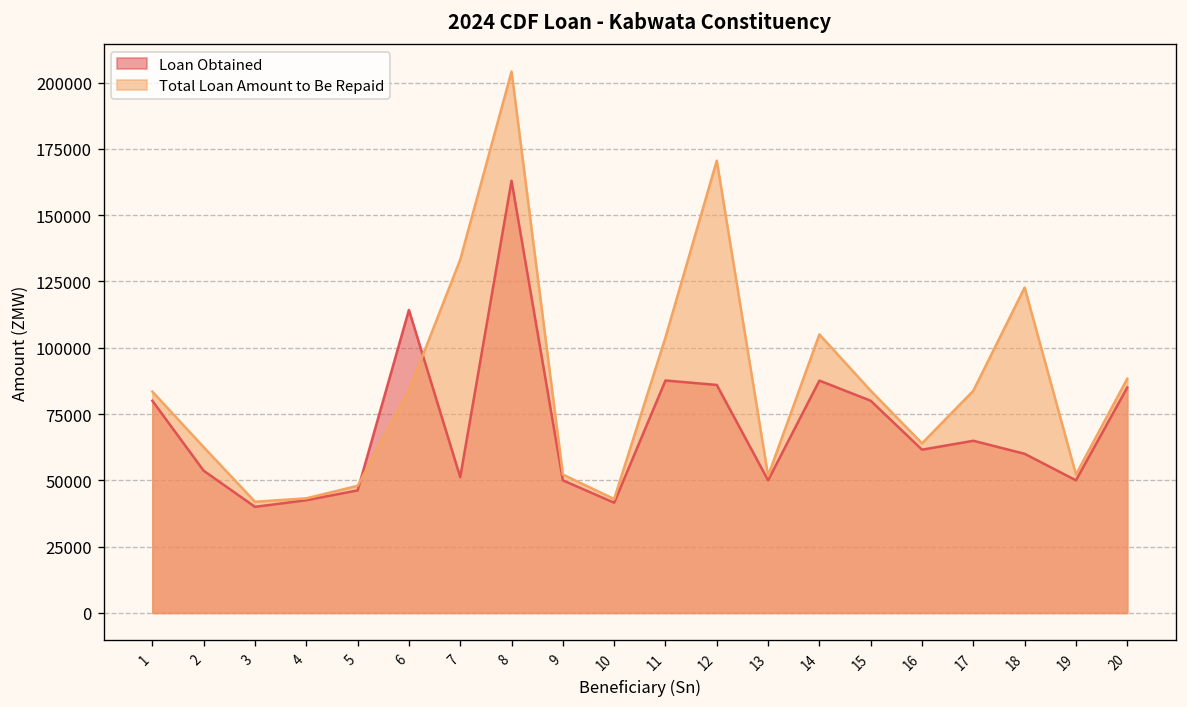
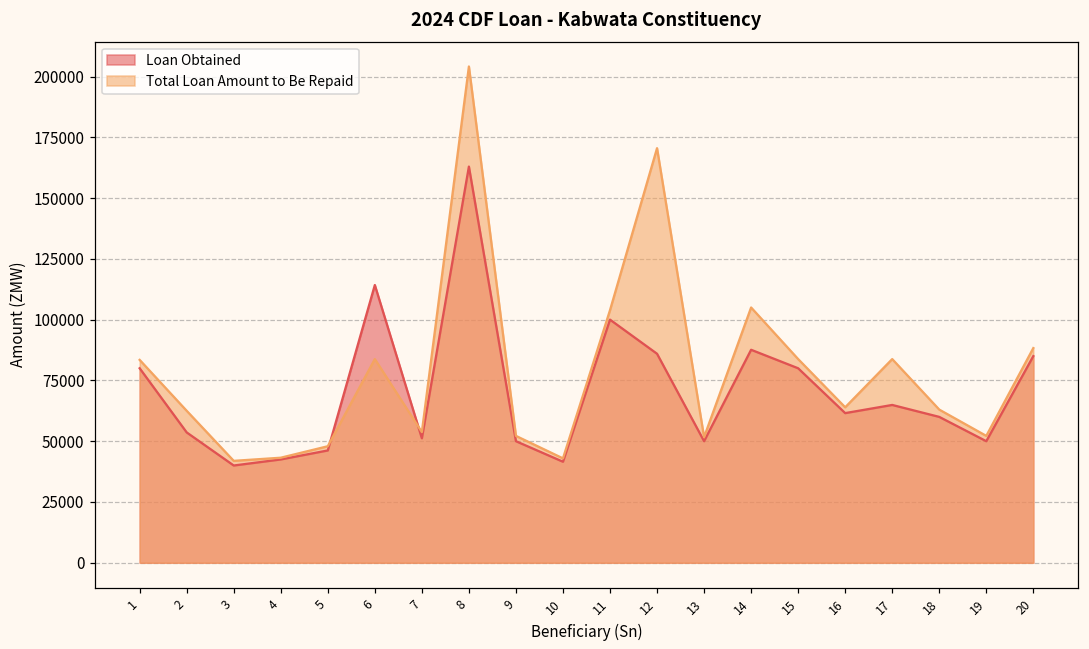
  {
    "Loan Obtained": {
      "1": 80000,
      "2": 54000,
      "3": 40000,
      "5": 46000,
      "6": 114000,
      "7": 51000,
      "8": 163000,
      "9": 50000,
      "10": 42000,
-     "11": 88000,
+     "11": 100000,
      "12": 86000,
      "13": 50000,
      "14": 88000,
      "15": 80000,
      "16": 62000,
      "17": 65000,
      "18": 60000,
      "19": 50000,
      "20": 85000
    },
    "Total Loan Amount to Be Repaid": {
      "1": 83000,
      "2": 63000,
      "3": 42000,
      "5": 48000,
      "6": 84000,
-     "7": 133000,
+     "7": 54000,
      "8": 204000,
      "9": 52000,
      "10": 43000,
      "11": 104000,
      "12": 171000,
      "13": 52000,
      "14": 105000,
      "15": 84000,
      "16": 64000,
      "17": 84000,
-     "18": 123000,
+     "18": 63000,
      "19": 52000,
      "20": 88000
    }
  }
